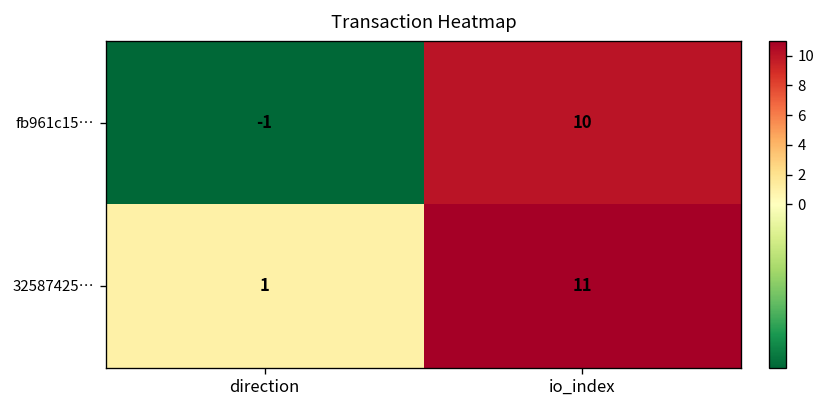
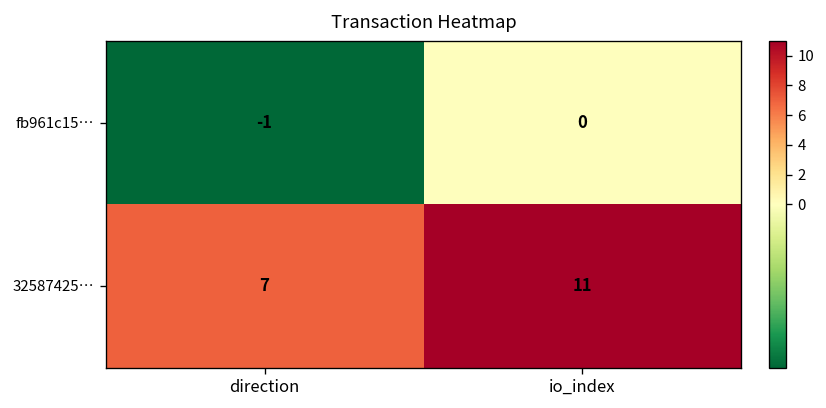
  {
    "fb961c15…": {
      "direction": -1,
-     "io_index": 10
+     "io_index": 0
    },
    "32587425…": {
-     "direction": 1,
+     "direction": 7,
      "io_index": 11
    }
  }
